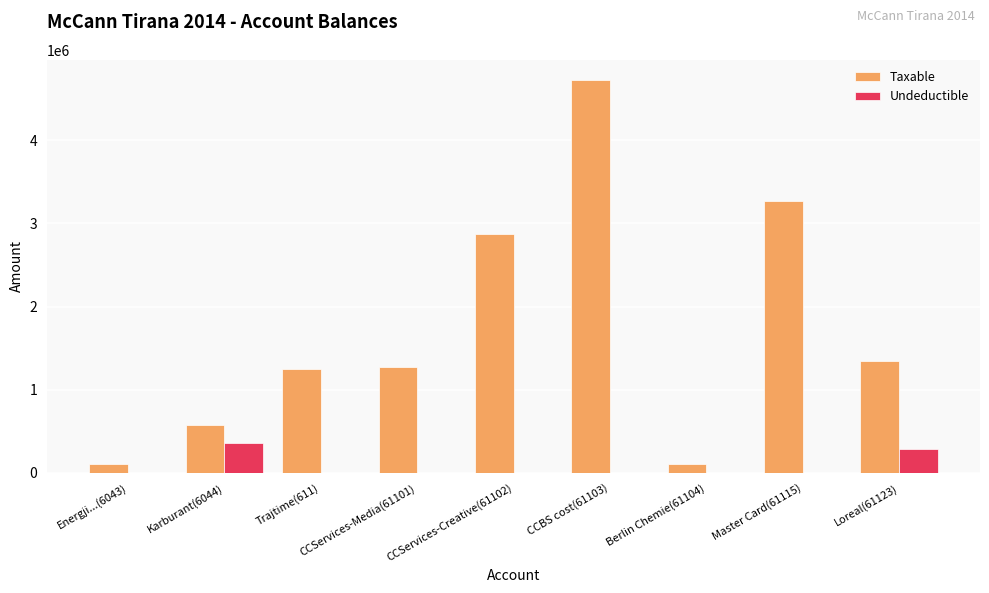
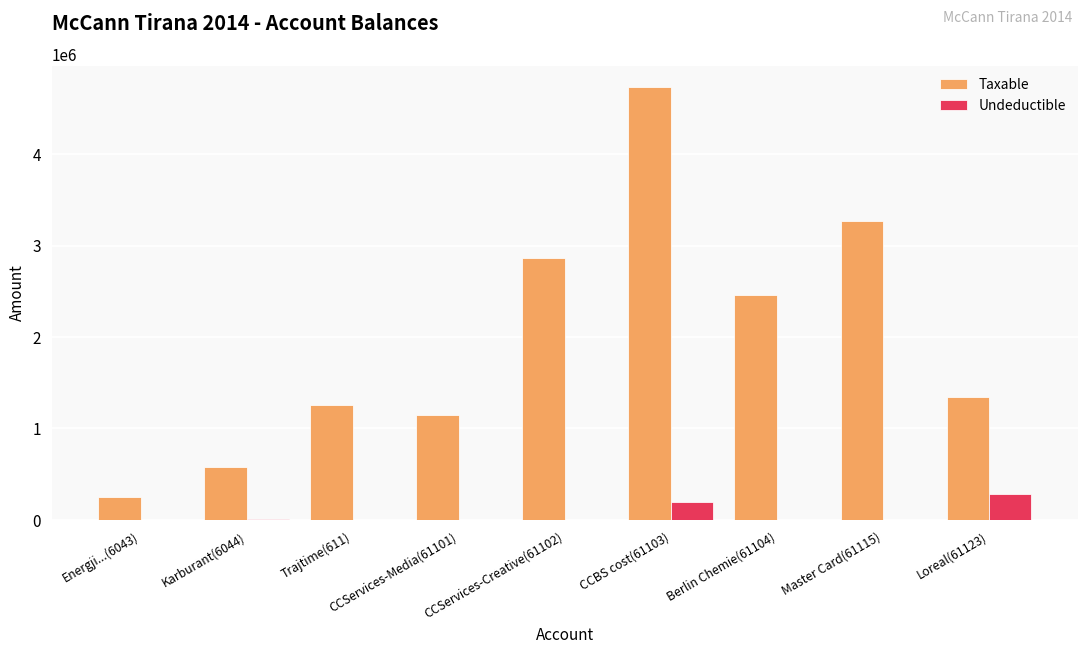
  {
    "Taxable": {
-     "Energji...(6043)": 100000,
+     "Energji...(6043)": 300000,
      "Karburant(6044)": 600000,
      "Trajtime(611)": 1300000,
-     "CCServices-Media(61101)": 1300000,
+     "CCServices-Media(61101)": 1100000,
      "CCServices-Creative(61102)": 2900000,
      "CCBS cost(61103)": 4700000,
-     "Berlin Chemie(61104)": 100000,
+     "Berlin Chemie(61104)": 2500000,
      "Master Card(61115)": 3300000,
      "Loreal(61123)": 1300000
    },
    "Undeductible": {
      "Energji...(6043)": 0,
-     "Karburant(6044)": 400000,
+     "Karburant(6044)": 0,
      "Trajtime(611)": 0,
      "CCServices-Media(61101)": 0,
      "CCServices-Creative(61102)": 0,
-     "CCBS cost(61103)": 0,
+     "CCBS cost(61103)": 200000,
      "Berlin Chemie(61104)": 0,
      "Loreal(61123)": 300000
    }
  }
